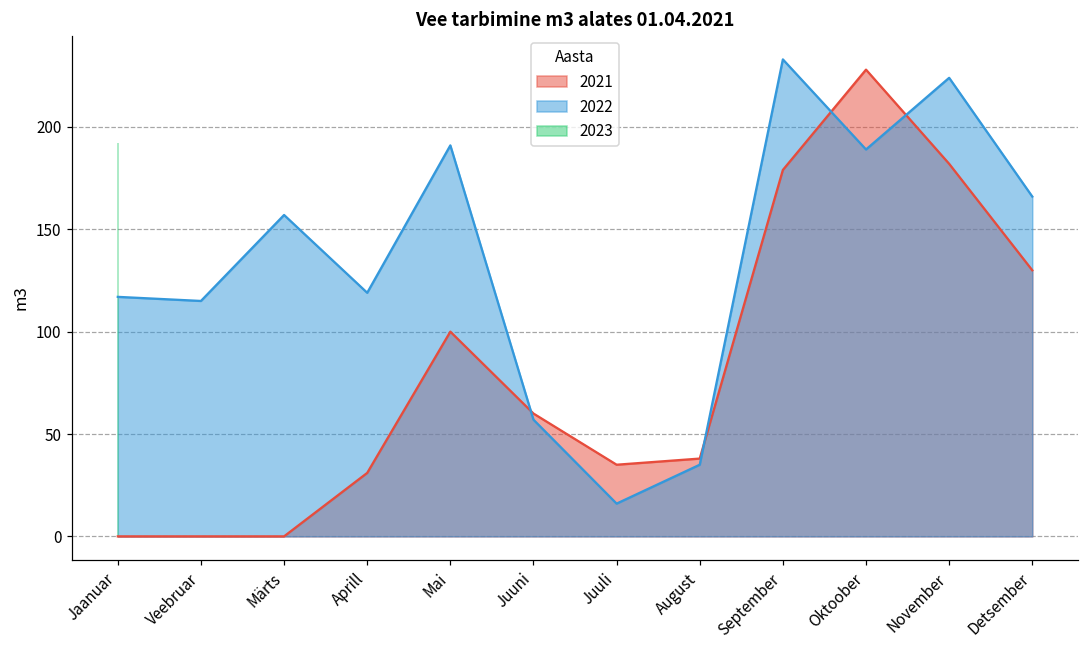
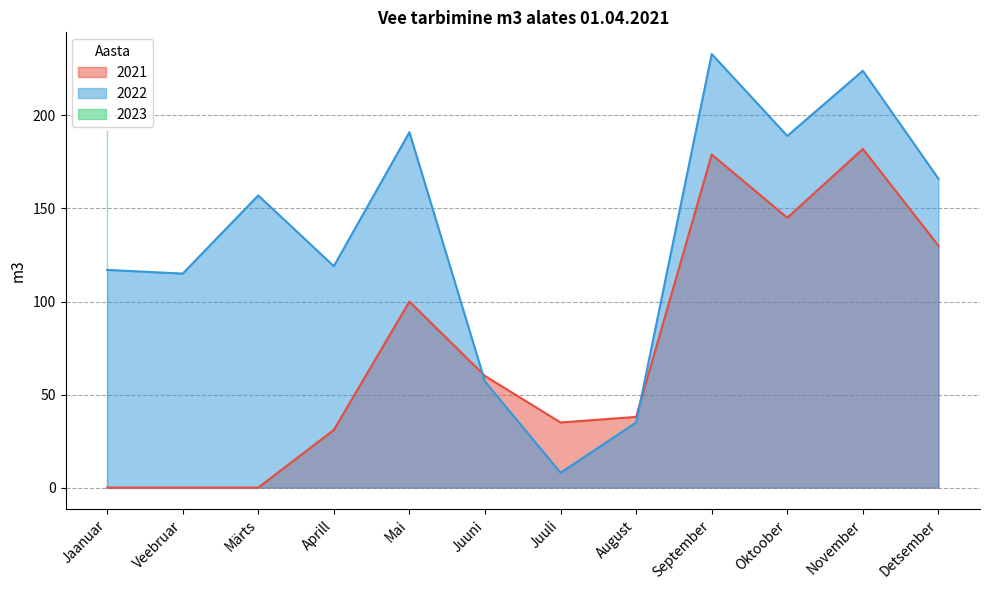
  {
    "2021": {
      "Jaanuar": 0,
      "Veebruar": 0,
      "Märts": 0,
      "Aprill": 31,
      "Mai": 100,
      "Juuni": 60,
      "Juuli": 35,
      "August": 38,
      "September": 179,
-     "Oktoober": 228,
+     "Oktoober": 145,
      "November": 182,
      "Detsember": 130
    },
    "2022": {
      "Jaanuar": 117,
      "Veebruar": 115,
      "Märts": 157,
      "Aprill": 119,
      "Mai": 191,
      "Juuni": 57,
-     "Juuli": 16,
+     "Juuli": 8,
      "August": 35,
      "September": 233,
      "Oktoober": 189,
      "November": 224,
      "Detsember": 166
    }
  }
